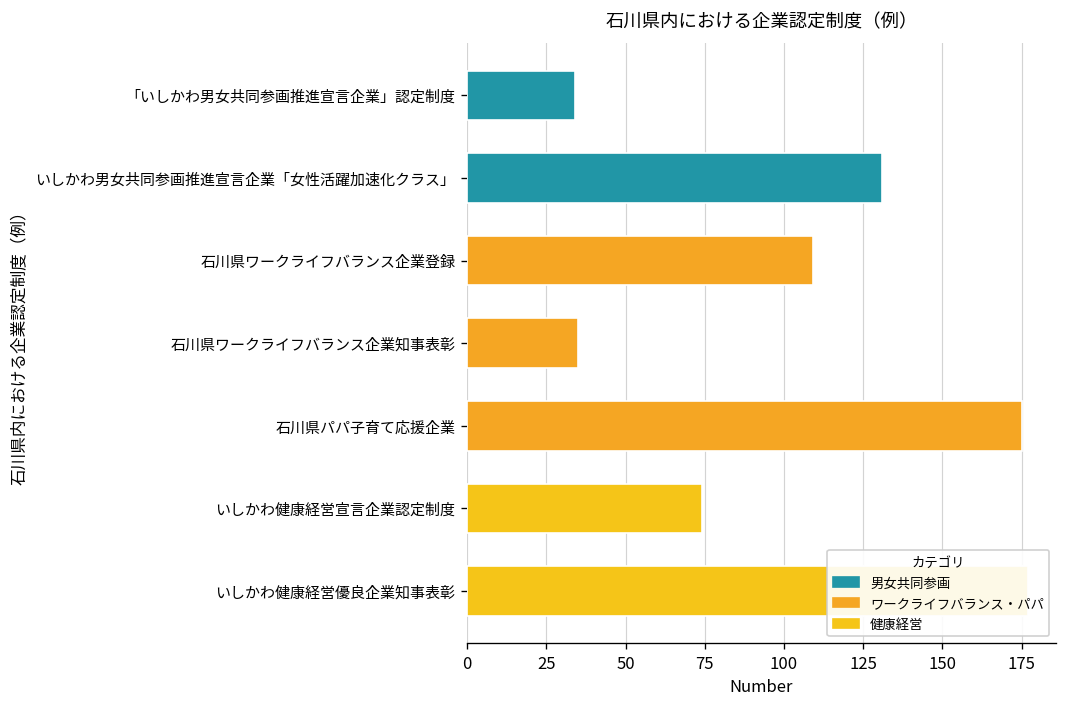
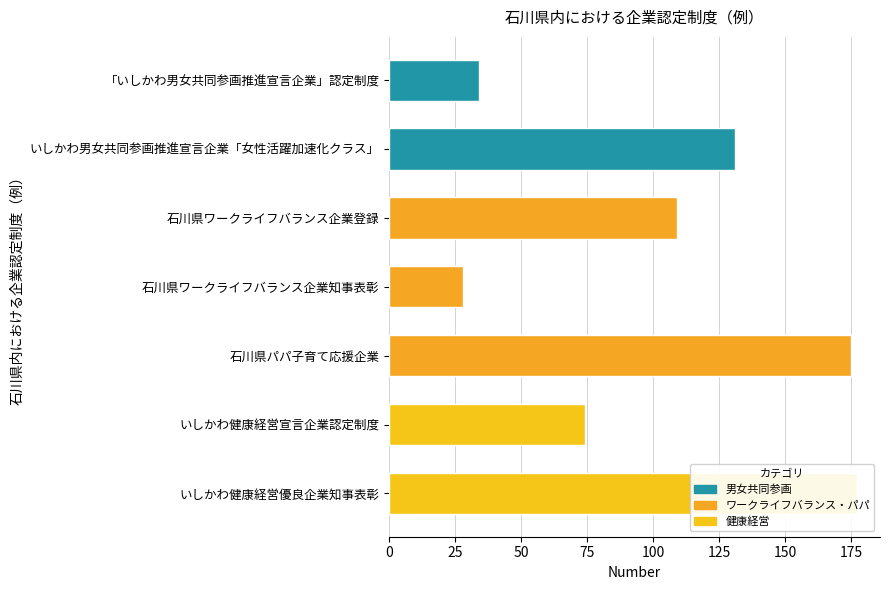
  {
    "「いしかわ男女共同参画推進宣言企業」認定制度": 34,
    "いしかわ男女共同参画推進宣言企業「女性活躍加速化クラス」": 131,
    "石川県ワークライフバランス企業登録": 109,
-   "石川県ワークライフバランス企業知事表彰": 35,
+   "石川県ワークライフバランス企業知事表彰": 28,
    "石川県パパ子育て応援企業": 175,
    "いしかわ健康経営宣言企業認定制度": 74
  }
